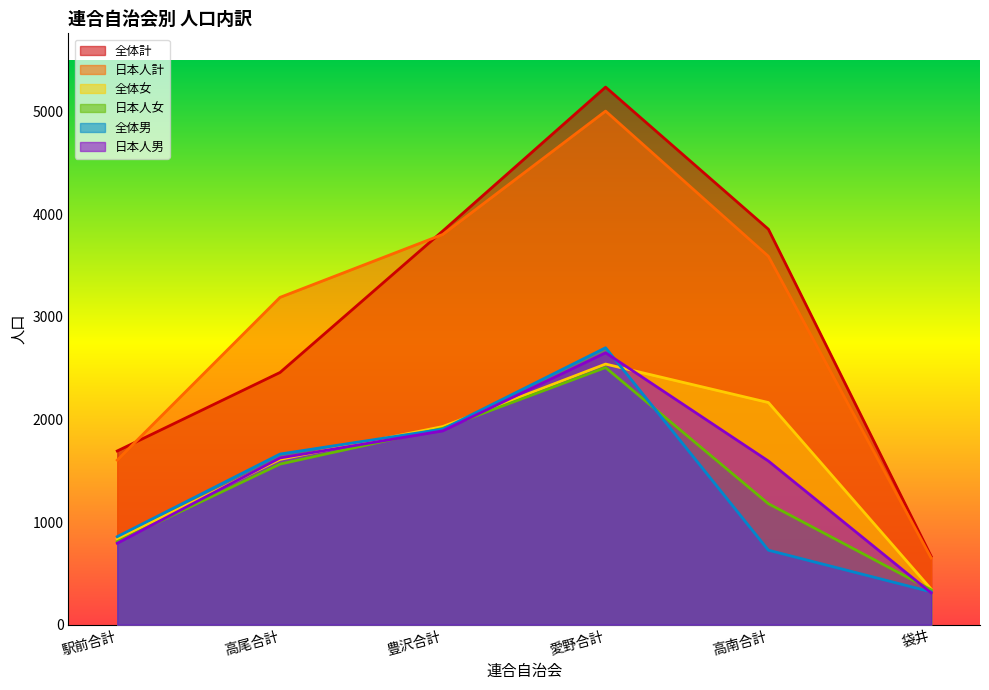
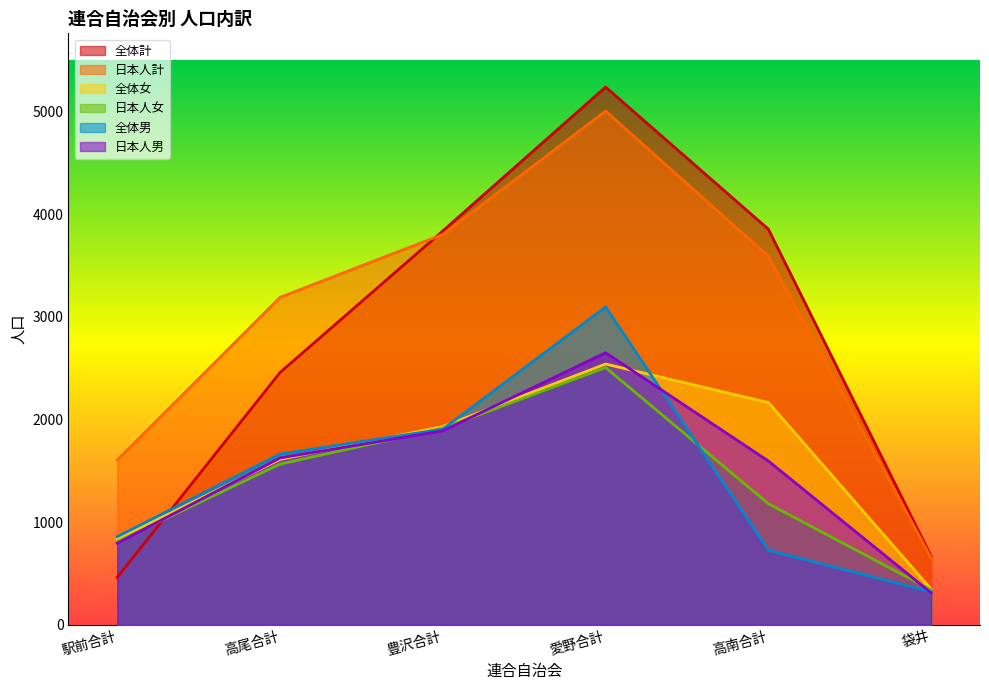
  {
    "全体計": {
-     "駅前合計": 1690,
+     "駅前合計": 460,
      "高尾合計": 2460,
      "豊沢合計": 3840,
      "愛野合計": 5240,
      "高南合計": 3850
    },
    "日本人計": {
      "駅前合計": 1600,
      "高尾合計": 3190,
      "豊沢合計": 3800,
      "愛野合計": 5010,
      "高南合計": 3590
    },
    "全体女": {
      "愛野合計": 2540,
      "高南合計": 2170
    },
    "日本人女": {
      "高尾合計": 1570,
      "愛野合計": 2510,
      "高南合計": 1180
    },
    "全体男": {
      "高尾合計": 1660,
-     "愛野合計": 2700,
+     "愛野合計": 3100,
      "高南合計": 730
    },
    "日本人男": {
      "愛野合計": 2650,
      "高南合計": 1600
    }
  }
